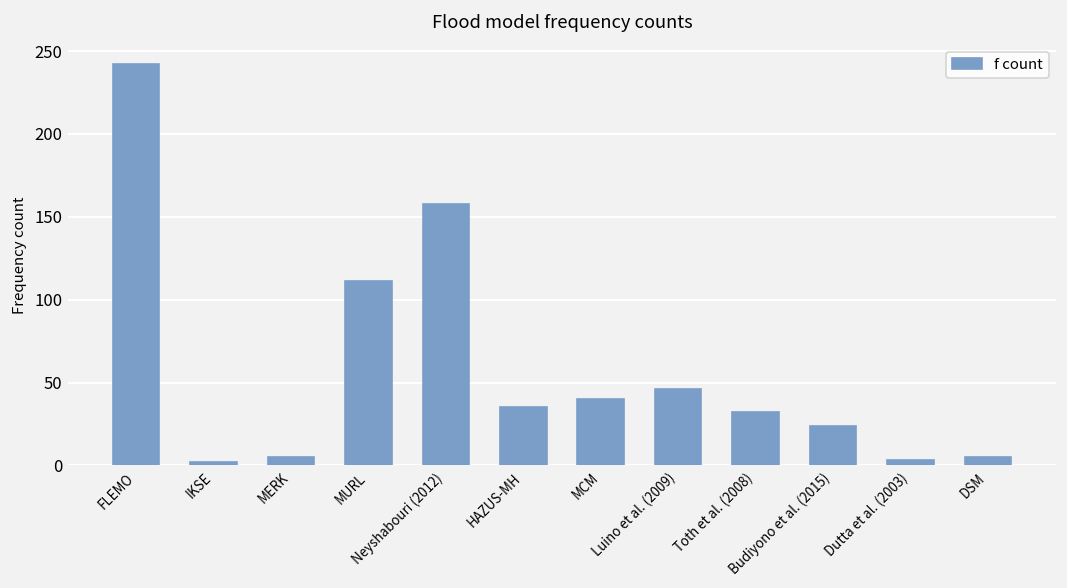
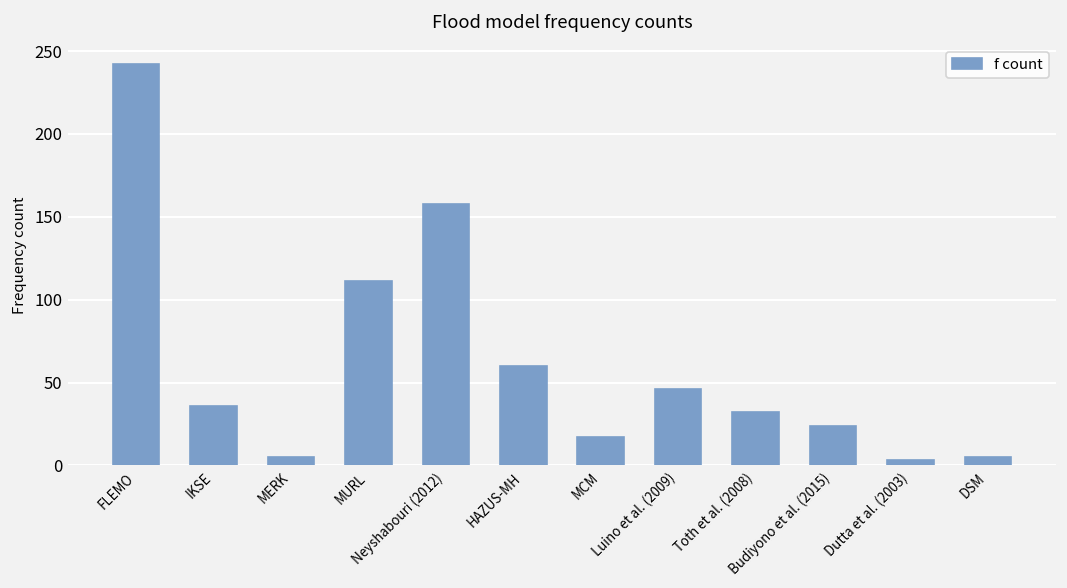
  {
    "FLEMO": 242,
-   "IKSE": 2,
+   "IKSE": 36,
    "MERK": 5,
    "MURL": 111,
    "Neyshabouri (2012)": 158,
-   "HAZUS-MH": 35,
-   "MCM": 40,
+   "HAZUS-MH": 60,
+   "MCM": 17,
    "Luino et al. (2009)": 46,
    "Toth et al. (2008)": 32,
    "Budiyono et al. (2015)": 24,
    "Dutta et al. (2003)": 3,
    "DSM": 5
  }
